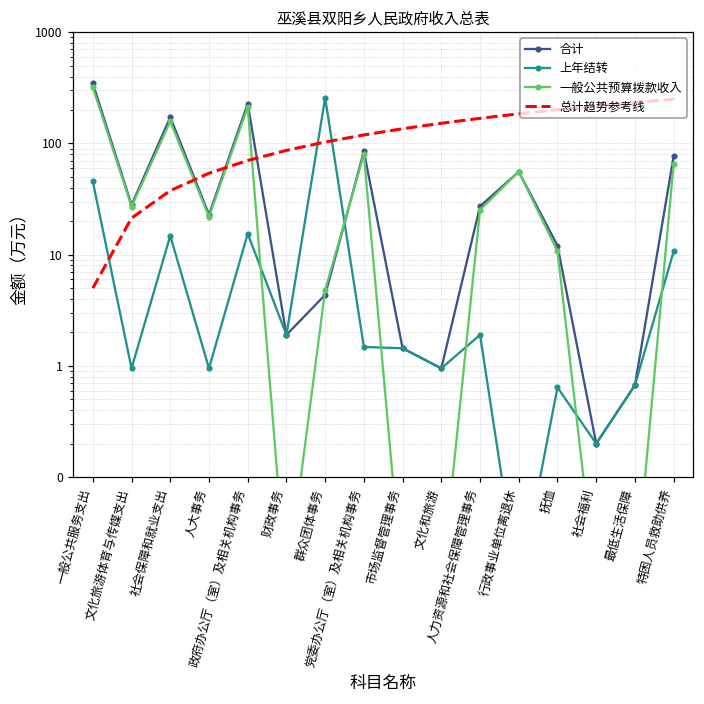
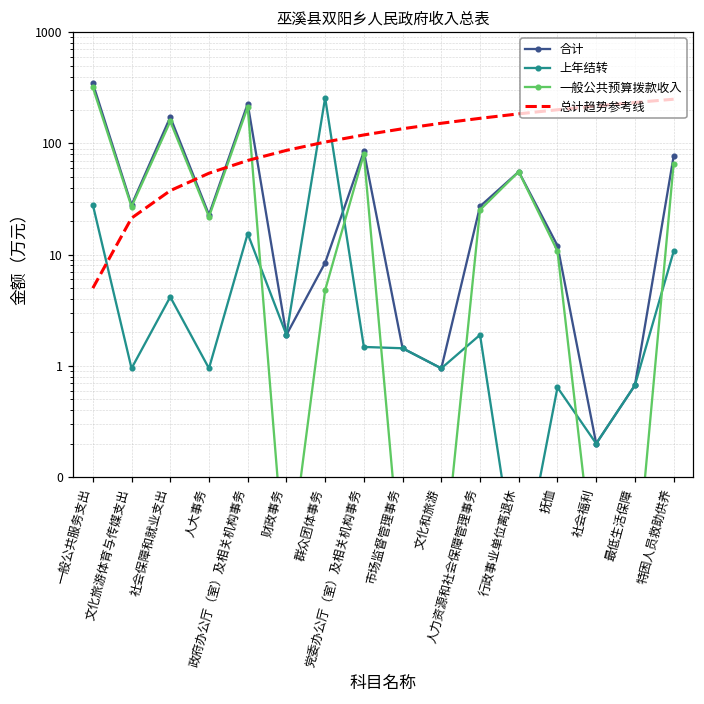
  {
    "合计": {
      "一般公共服务支出": 350,
      "社会保障和就业支出": 170,
      "政府办公厅（室）及相关机构事务": 230,
-     "群众团体事务": 4.4,
+     "群众团体事务": 8,
      "党委办公厅（室）及相关机构事务": 80,
      "人力资源和社会保障管理事务": 27,
      "抚恤": 12,
      "特困人员救助供养": 80
    },
    "上年结转": {
-     "一般公共服务支出": 50,
+     "一般公共服务支出": 28,
      "文化旅游体育与传媒支出": 1.0,
-     "社会保障和就业支出": 15,
+     "社会保障和就业支出": 4.2,
      "人大事务": 1.0,
      "政府办公厅（室）及相关机构事务": 15,
      "群众团体事务": 260,
      "党委办公厅（室）及相关机构事务": 1.5,
      "人力资源和社会保障管理事务": 1.9,
      "抚恤": 0.6,
      "特困人员救助供养": 11
    },
    "一般公共预算拨款收入": {
      "一般公共服务支出": 320,
      "社会保障和就业支出": 160,
      "政府办公厅（室）及相关机构事务": 210,
      "群众团体事务": 5,
      "党委办公厅（室）及相关机构事务": 80,
      "人力资源和社会保障管理事务": 25,
      "抚恤": 11,
      "特困人员救助供养": 70
    },
    "总计趋势参考线": {
      "一般公共服务支出": 5,
      "文化旅游体育与传媒支出": 21,
      "社会保障和就业支出": 38,
      "人大事务": 50,
      "政府办公厅（室）及相关机构事务": 70,
      "财政事务": 90,
      "群众团体事务": 100,
      "党委办公厅（室）及相关机构事务": 120,
      "市场监督管理事务": 140,
      "文化和旅游": 150,
      "人力资源和社会保障管理事务": 170,
      "行政事业单位离退休": 180
    }
  }
